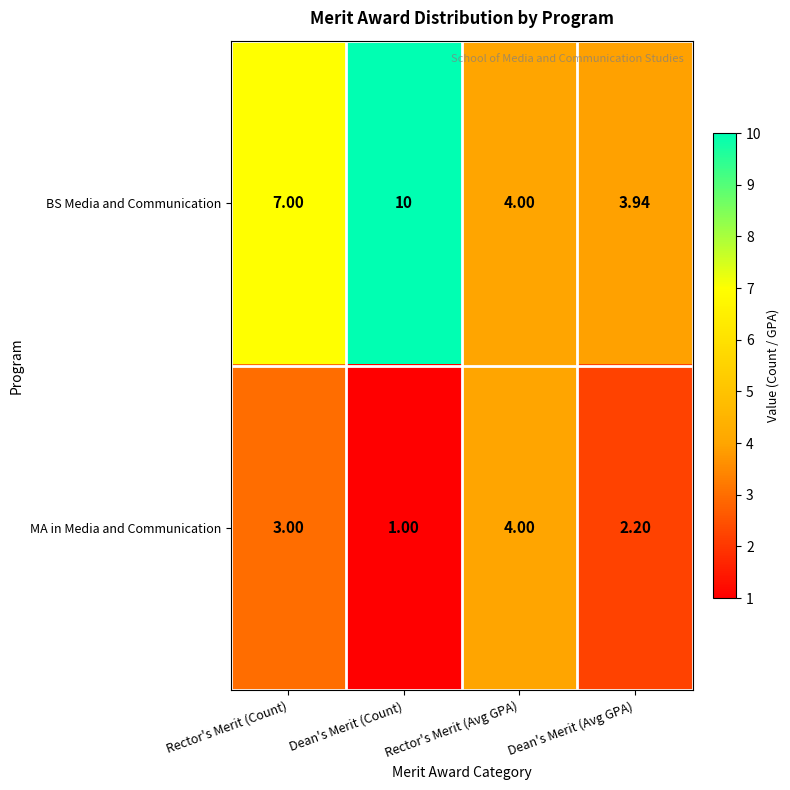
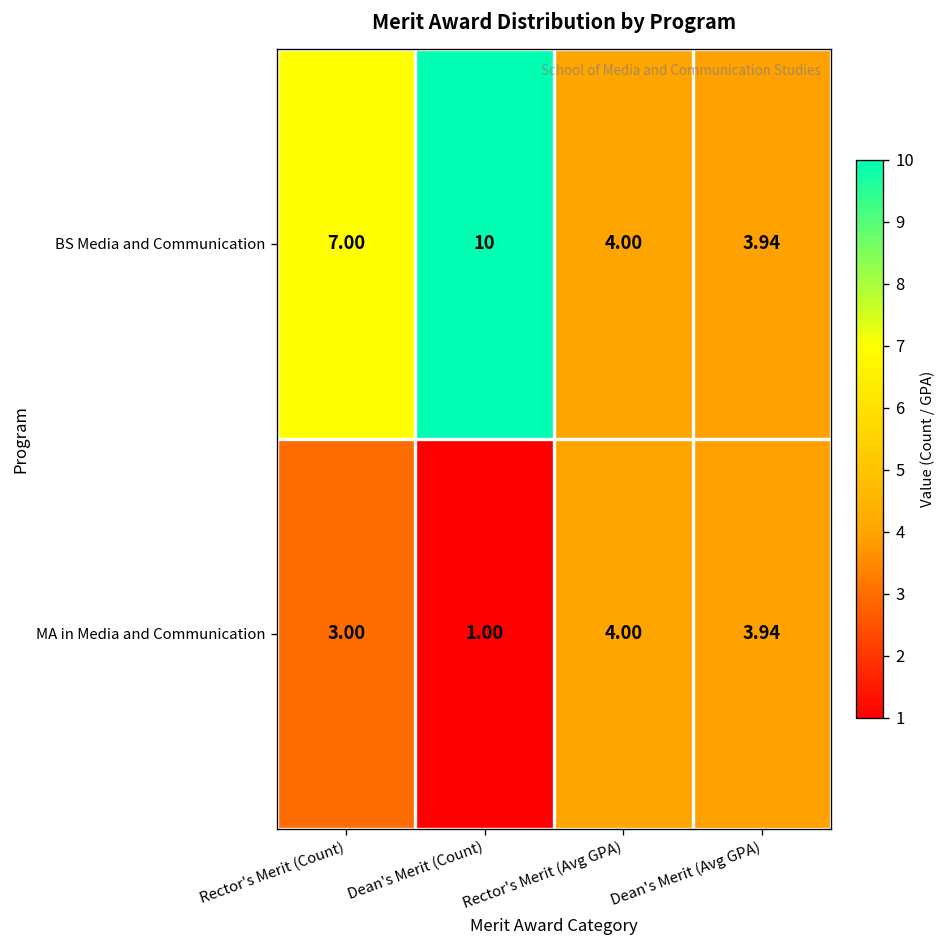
  {
    "BS Media and Communication": {
      "Rector's Merit (Count)": 7.00,
      "Dean's Merit (Count)": 10,
      "Dean's Merit (Avg GPA)": 3.94
    },
    "MA in Media and Communication": {
      "Rector's Merit (Count)": 3.00,
      "Dean's Merit (Count)": 1.00,
      "Rector's Merit (Avg GPA)": 4.00,
-     "Dean's Merit (Avg GPA)": 2.20
+     "Dean's Merit (Avg GPA)": 3.94
    }
  }
